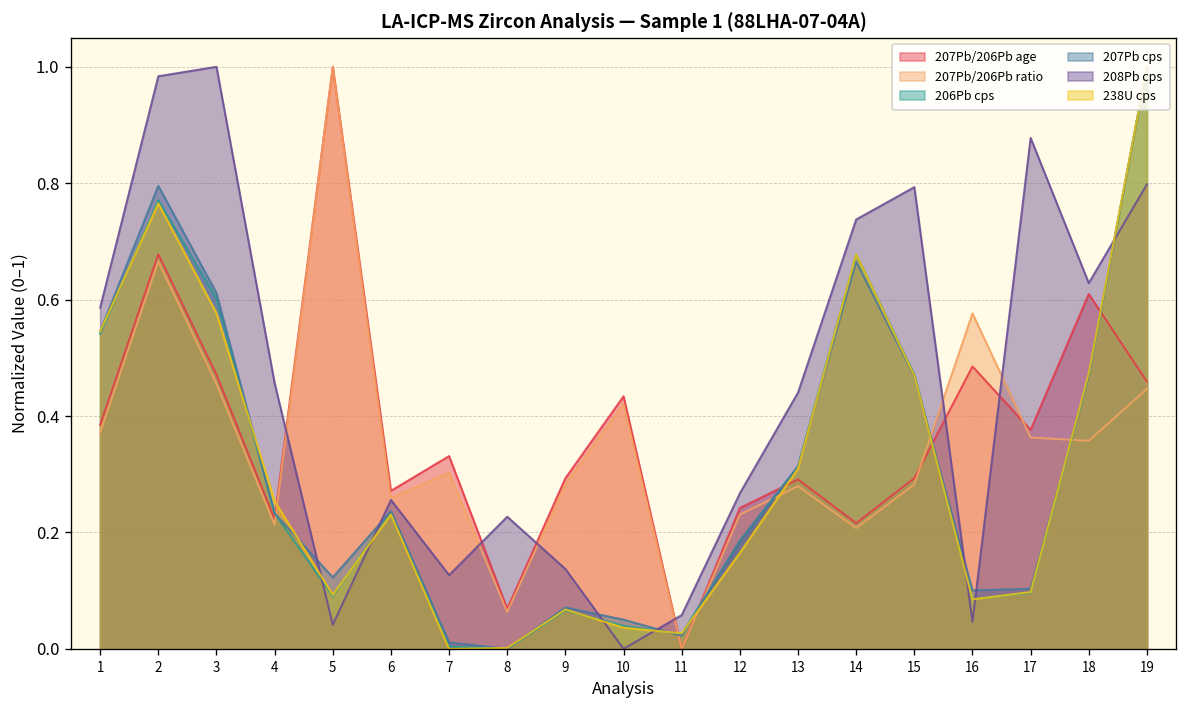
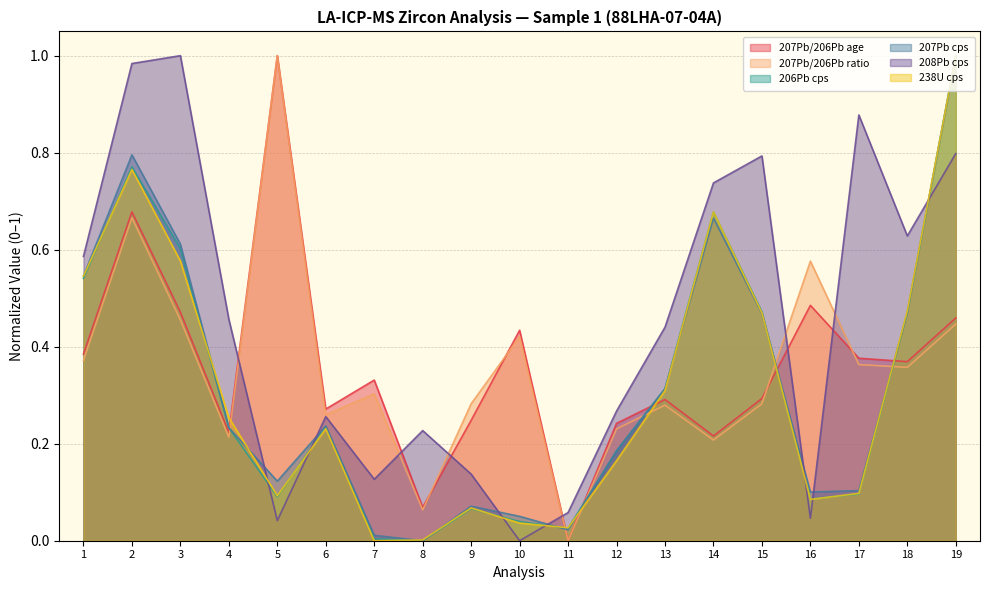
  {
    "207Pb/206Pb age": {
      "1": 0.38,
      "2": 0.68,
      "3": 0.47,
      "4": 0.22,
      "6": 0.27,
      "7": 0.33,
      "8": 0.07,
-     "9": 0.29,
+     "9": 0.25,
      "10": 0.43,
      "12": 0.24,
      "13": 0.29,
      "14": 0.22,
      "15": 0.29,
      "16": 0.49,
      "17": 0.38,
-     "18": 0.61,
+     "18": 0.37,
      "19": 0.46
    }
  }
